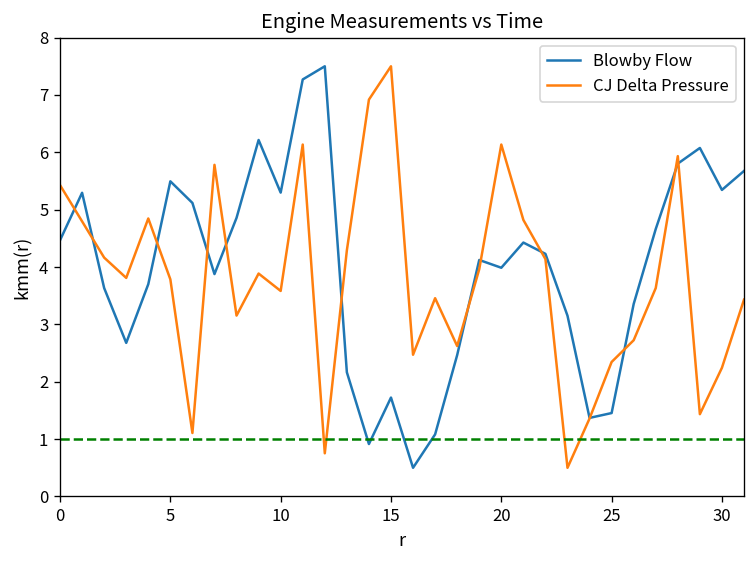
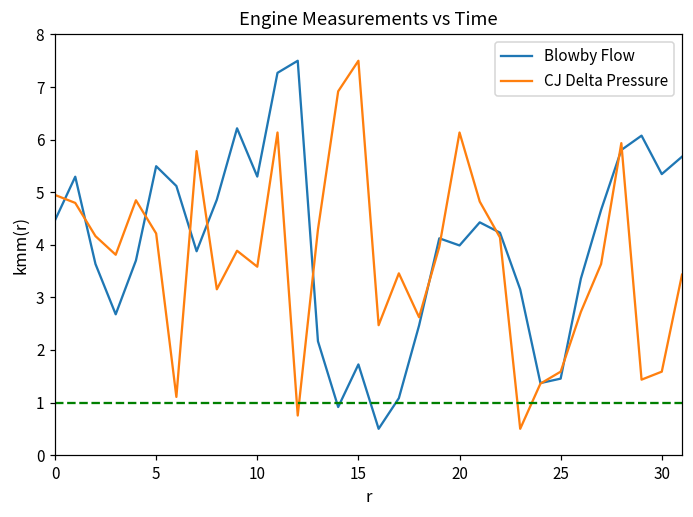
  {
    "Blowby Flow": {
      "0": 4.5,
      "5": 5.5,
      "10": 5.3,
      "15": 1.7,
      "20": 4.0,
      "25": 1.5,
      "30": 5.3
    },
    "CJ Delta Pressure": {
-     "0": 5.4,
-     "5": 3.8,
+     "0": 4.9,
+     "5": 4.2,
      "10": 3.6,
      "15": 7.5,
      "20": 6.1,
-     "25": 2.3,
-     "30": 2.2
+     "25": 1.6,
+     "30": 1.6
    }
  }
